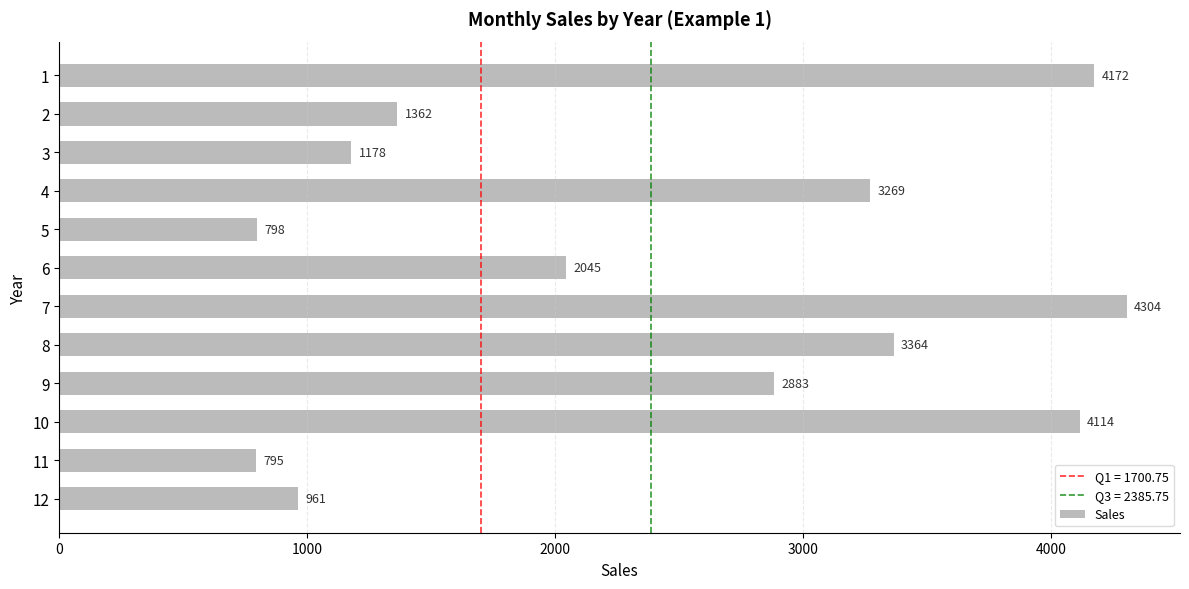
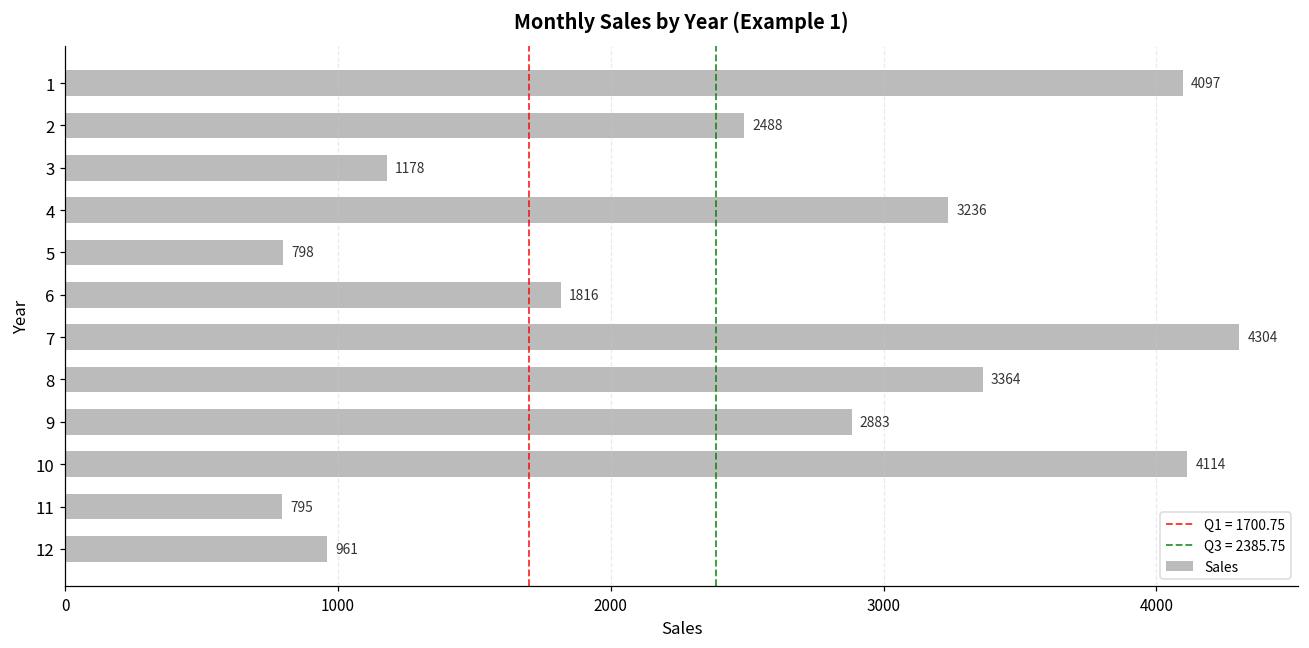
  {
-   "1": 4172,
-   "2": 1362,
+   "1": 4097,
+   "2": 2488,
    "3": 1178,
-   "4": 3269,
+   "4": 3236,
    "5": 798,
-   "6": 2045,
+   "6": 1816,
    "7": 4304,
    "8": 3364,
    "9": 2883,
    "10": 4114,
    "11": 795,
    "12": 961
  }
